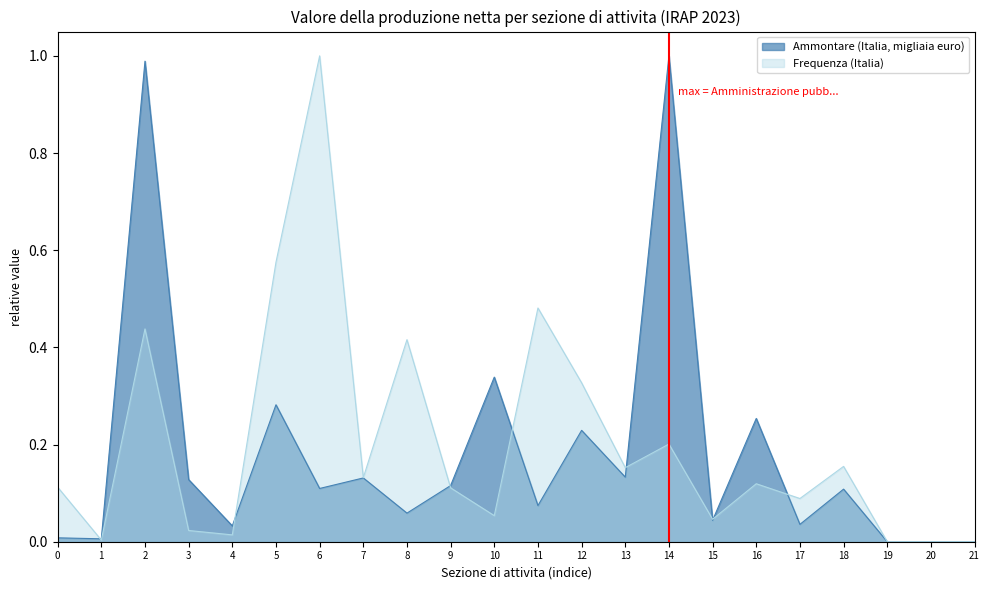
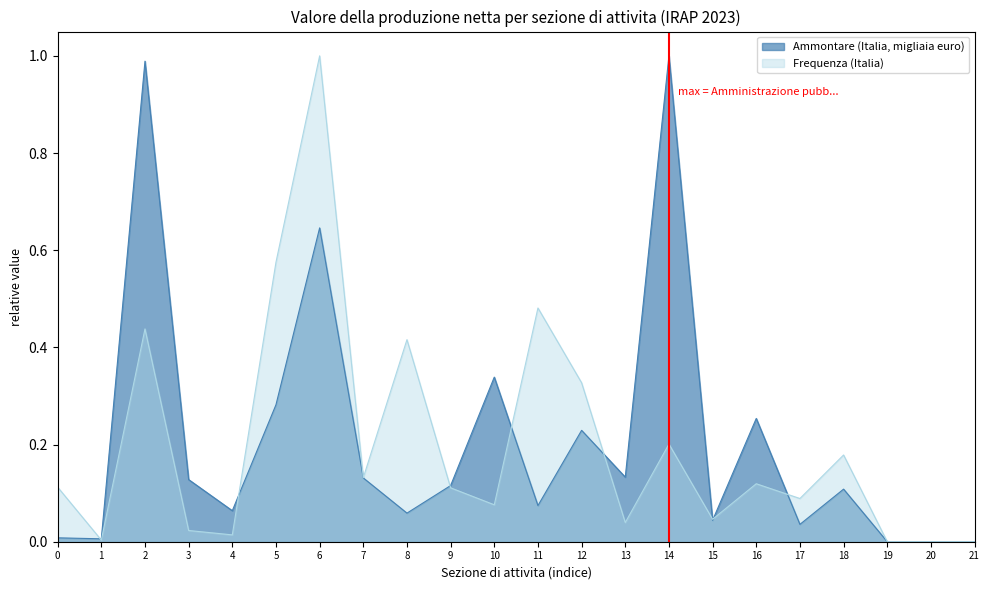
  {
    "Ammontare (Italia, migliaia euro)": {
      "0": 0.01,
      "2": 0.99,
      "3": 0.13,
-     "4": 0.03,
+     "4": 0.06,
      "5": 0.28,
-     "6": 0.11,
+     "6": 0.65,
      "8": 0.06,
      "10": 0.34,
      "11": 0.07,
      "12": 0.23,
      "13": 0.13,
      "14": 1.00,
      "16": 0.25,
      "17": 0.04,
      "18": 0.11
    },
    "Frequenza (Italia)": {
      "0": 0.11,
      "2": 0.44,
      "3": 0.02,
      "4": 0.01,
      "5": 0.58,
      "6": 1.00,
      "8": 0.42,
-     "10": 0.05,
+     "10": 0.08,
      "11": 0.48,
      "12": 0.33,
-     "13": 0.15,
+     "13": 0.04,
      "14": 0.20,
      "16": 0.12,
      "17": 0.09,
-     "18": 0.16
+     "18": 0.18
    }
  }
